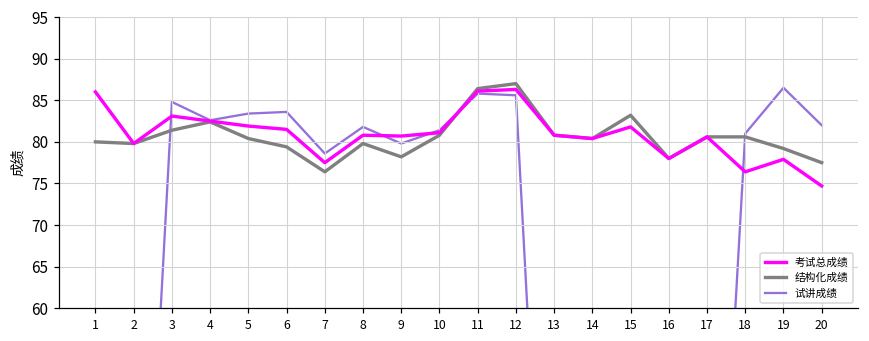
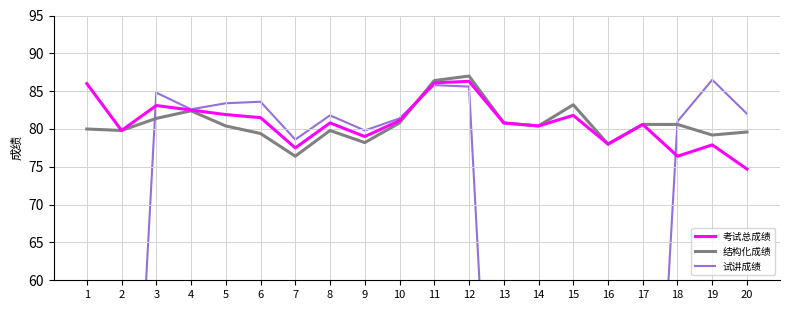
  {
    "考试总成绩": {
      "1": 86,
      "3": 83,
      "5": 82,
      "6": 82,
      "7": 78,
      "8": 81,
-     "9": 81,
+     "9": 79,
      "12": 86,
      "15": 82,
      "18": 76,
      "19": 78,
      "20": 75
    },
    "结构化成绩": {
      "1": 80,
      "3": 81,
      "5": 80,
      "6": 79,
      "7": 76,
      "8": 80,
      "9": 78,
      "12": 87,
      "15": 83,
      "18": 81,
      "19": 79,
-     "20": 78
+     "20": 80
    },
    "试讲成绩": {
      "3": 85,
      "5": 83,
      "6": 84,
      "7": 79,
      "8": 82,
      "9": 80,
      "12": 86,
      "18": 81,
      "19": 87,
      "20": 82
    }
  }
